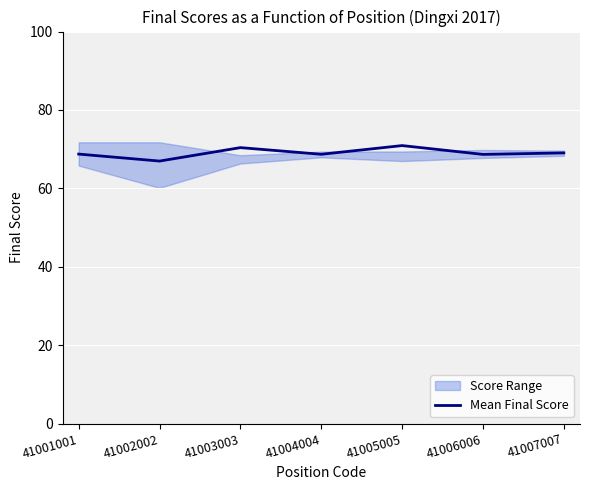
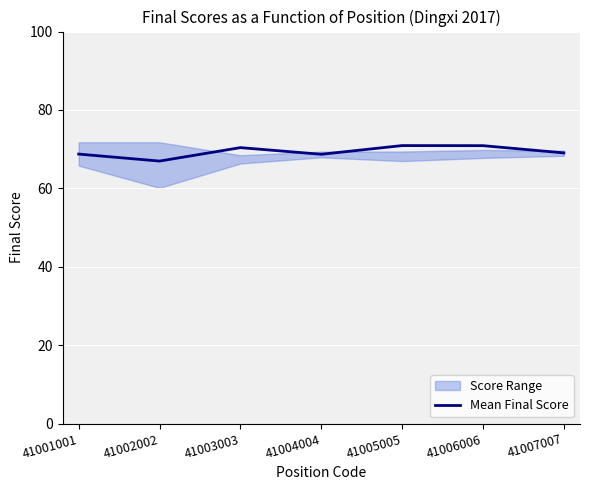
  {
    "Mean Final Score": {
      "41001001": 69,
      "41002002": 67,
      "41003003": 70,
      "41004004": 69,
      "41005005": 71,
-     "41006006": 69
+     "41006006": 71
    }
  }
